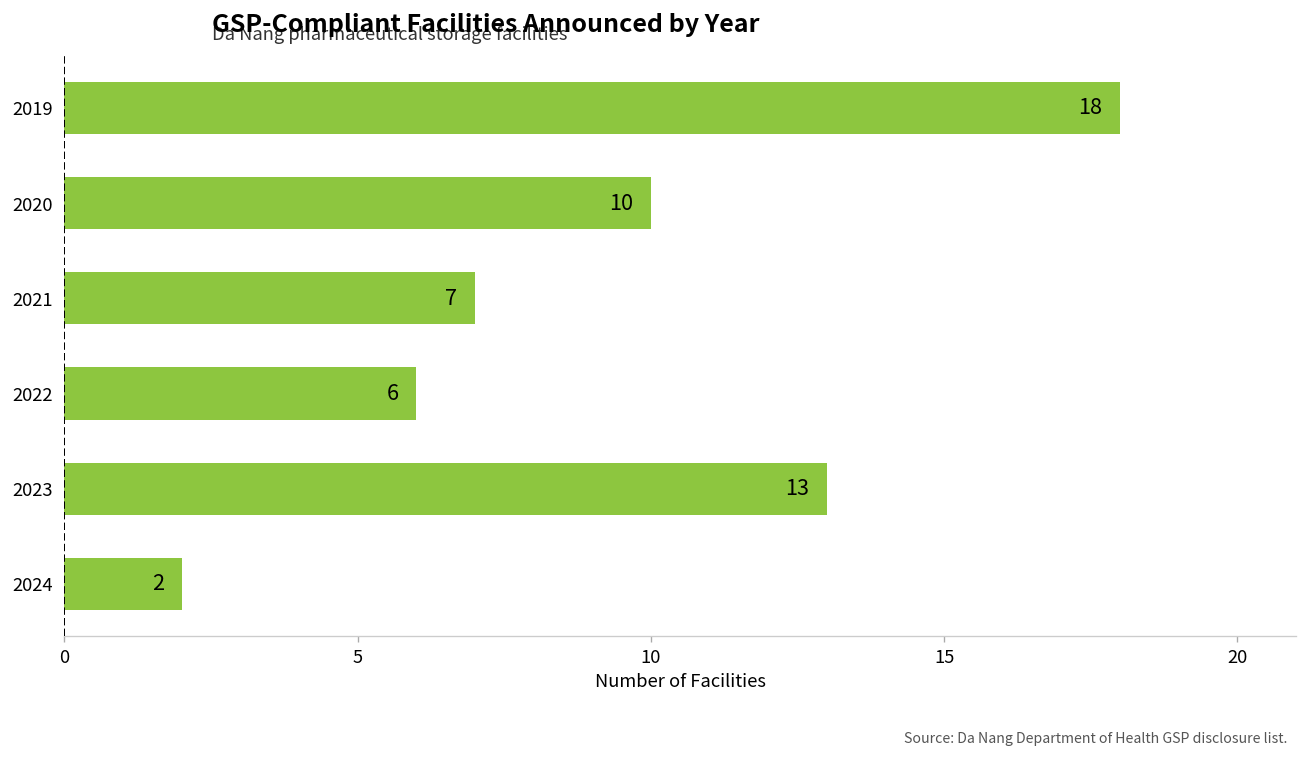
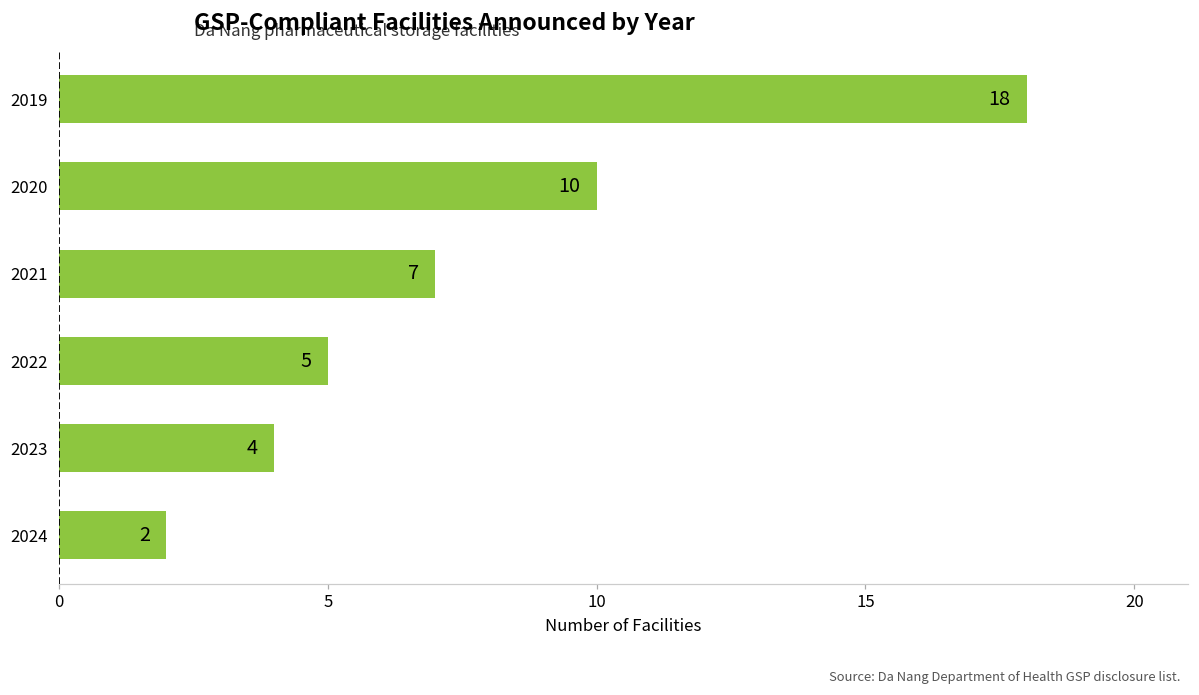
  {
    "2019": 18,
    "2020": 10,
    "2021": 7,
-   "2022": 6,
-   "2023": 13,
+   "2022": 5,
+   "2023": 4,
    "2024": 2
  }
